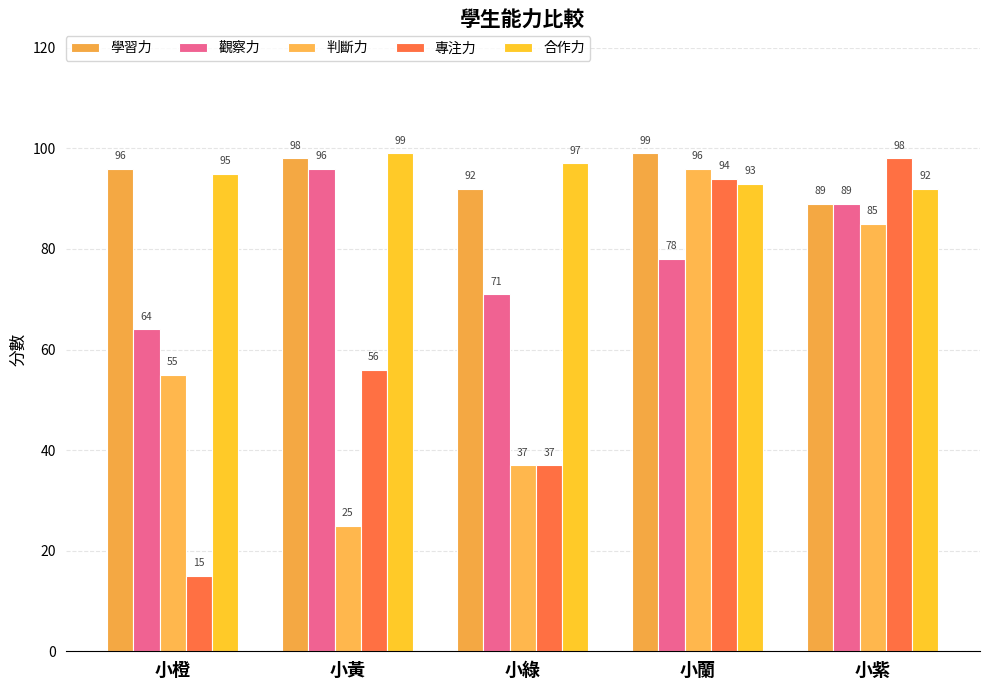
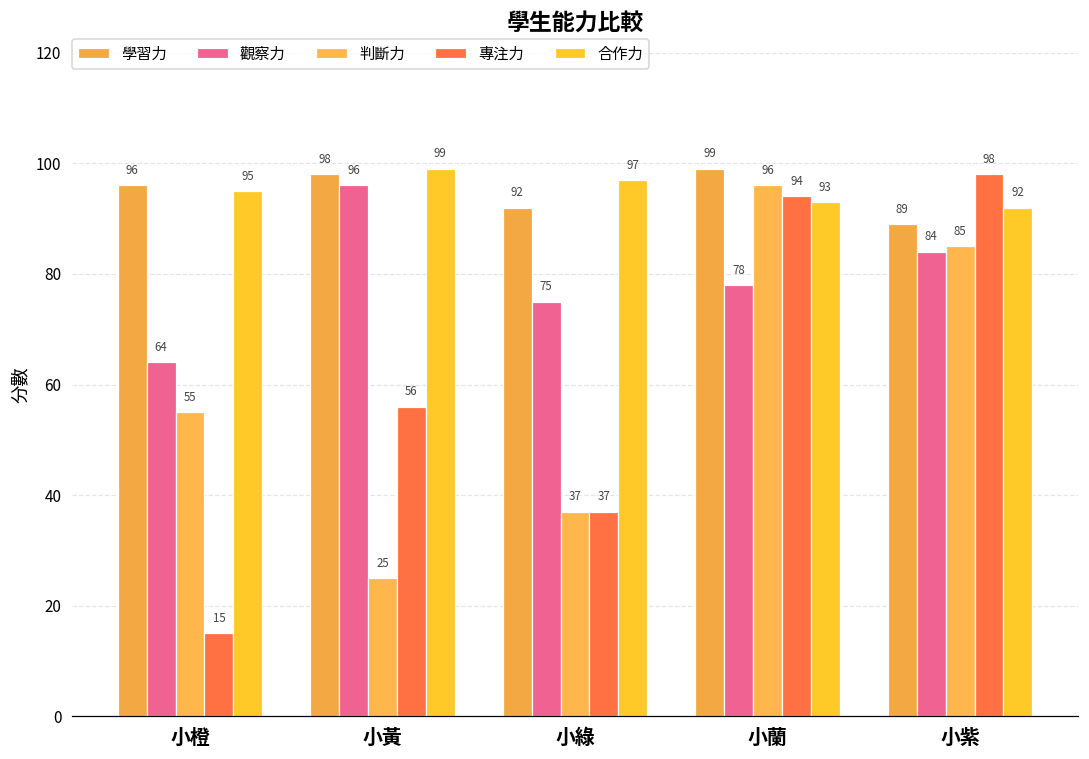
  {
    "觀察力": {
      "小橙": 64,
      "小黃": 96,
-     "小綠": 71,
+     "小綠": 75,
      "小蘭": 78,
-     "小紫": 89
+     "小紫": 84
    }
  }
